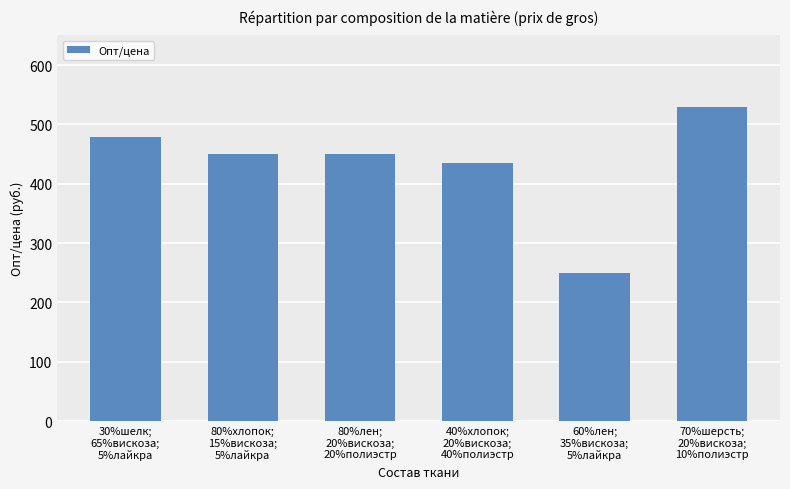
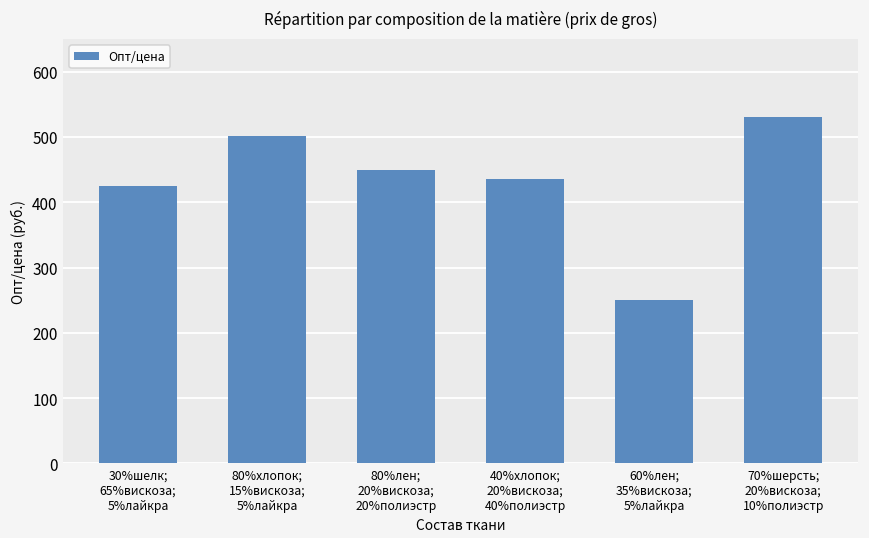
  {
-   "30%шелк; 65%вискоза; 5%лайкра": 480,
-   "80%хлопок; 15%вискоза; 5%лайкра": 450,
+   "30%шелк; 65%вискоза; 5%лайкра": 430,
+   "80%хлопок; 15%вискоза; 5%лайкра": 500,
    "80%лен; 20%вискоза; 20%полиэстр": 450,
    "40%хлопок; 20%вискоза; 40%полиэстр": 440,
    "60%лен; 35%вискоза; 5%лайкра": 250,
    "70%шерсть; 20%вискоза; 10%полиэстр": 530
  }
